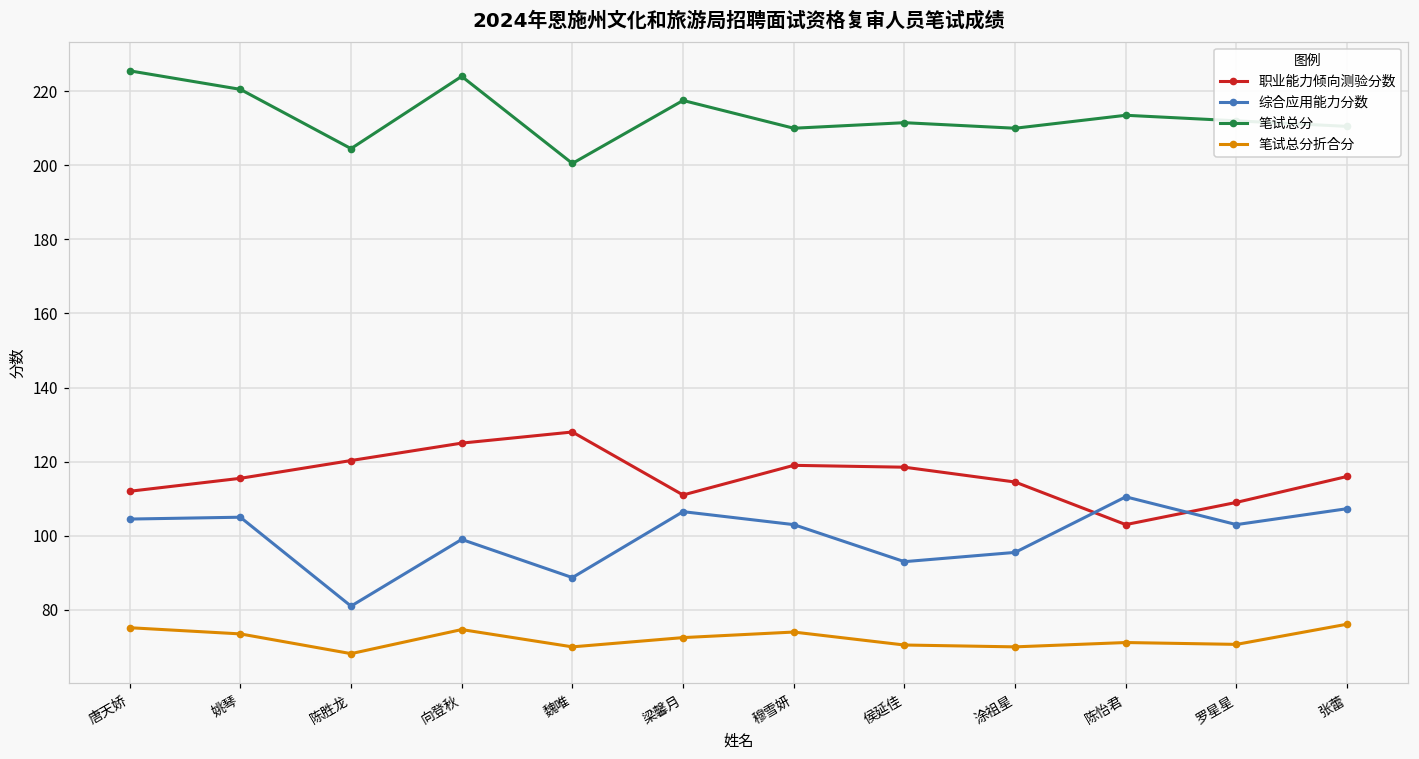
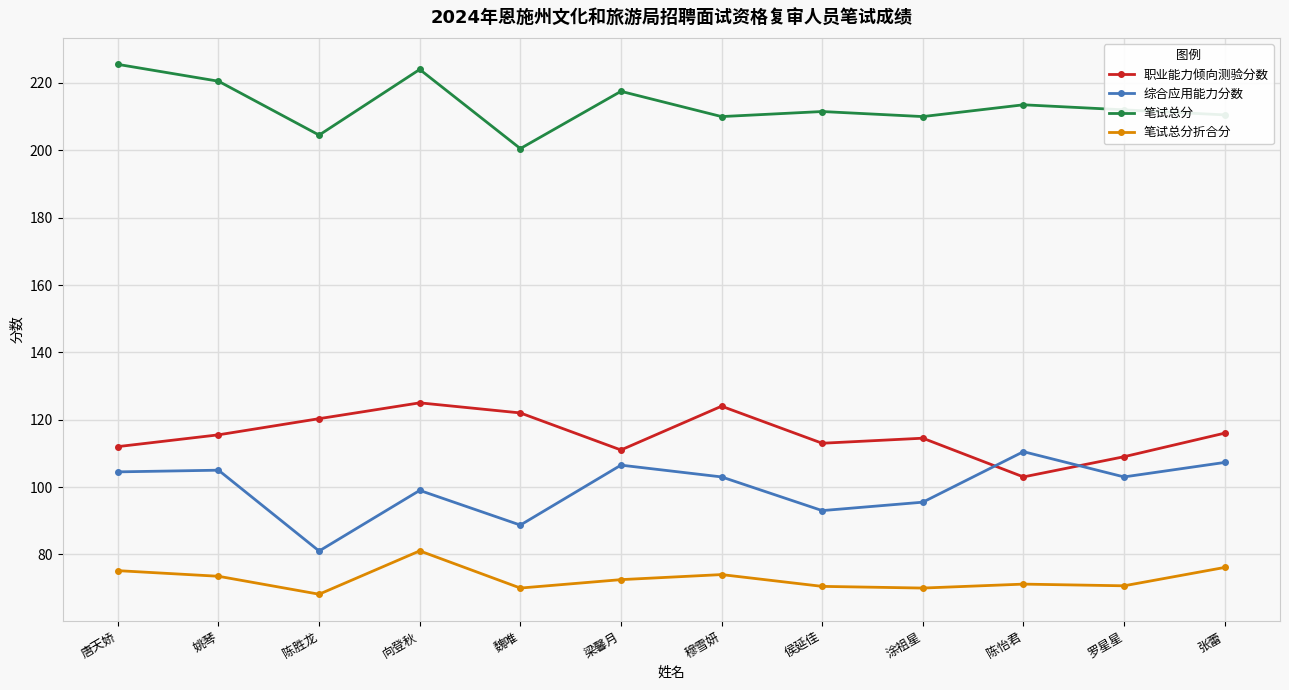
  {
    "职业能力倾向测验分数": {
      "唐天娇": 112,
      "姚琴": 116,
      "陈胜龙": 120,
      "向登秋": 125,
-     "魏唯": 128,
+     "魏唯": 122,
      "梁馨月": 111,
-     "穆雪妍": 119,
-     "侯延佳": 119,
+     "穆雪妍": 124,
+     "侯延佳": 113,
      "涂祖星": 115,
      "陈怡君": 103,
      "罗星星": 109,
      "张蕾": 116
    },
    "综合应用能力分数": {
      "唐天娇": 105,
      "姚琴": 105,
      "陈胜龙": 81,
      "向登秋": 99,
      "魏唯": 89,
      "梁馨月": 107,
      "穆雪妍": 103,
      "侯延佳": 93,
      "涂祖星": 96,
      "陈怡君": 111,
      "罗星星": 103,
      "张蕾": 107
    },
    "笔试总分": {
      "唐天娇": 226,
      "姚琴": 221,
      "陈胜龙": 205,
      "向登秋": 224,
      "魏唯": 201,
      "梁馨月": 218,
      "穆雪妍": 210,
      "侯延佳": 212,
      "涂祖星": 210,
      "陈怡君": 214
    },
    "笔试总分折合分": {
      "唐天娇": 75,
      "姚琴": 74,
      "陈胜龙": 68,
-     "向登秋": 75,
+     "向登秋": 81,
      "魏唯": 70,
      "梁馨月": 73,
      "穆雪妍": 74,
      "侯延佳": 71,
      "涂祖星": 70,
      "陈怡君": 71,
      "罗星星": 71,
      "张蕾": 76
    }
  }
